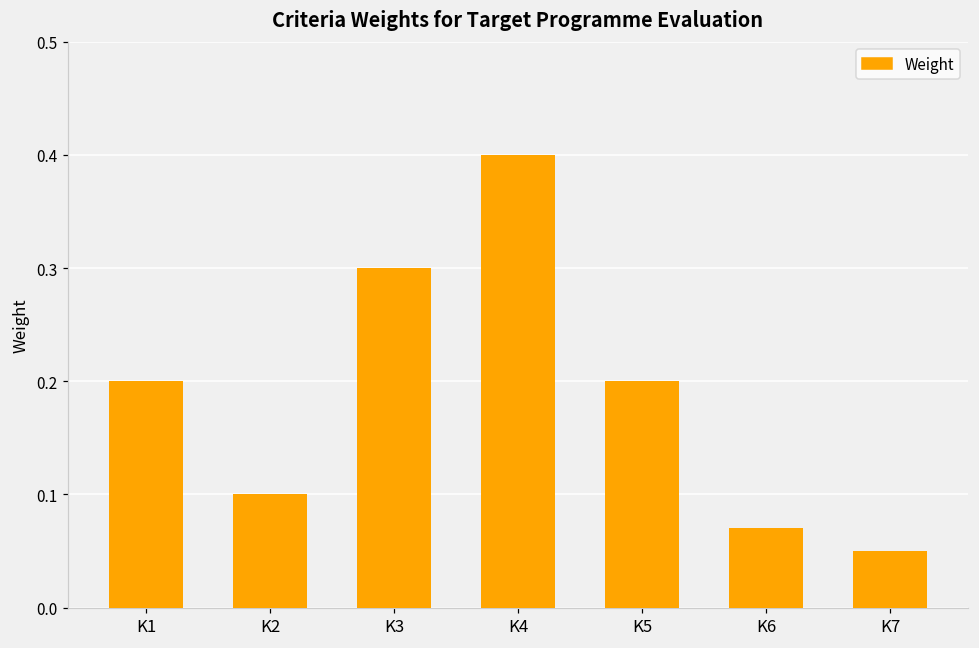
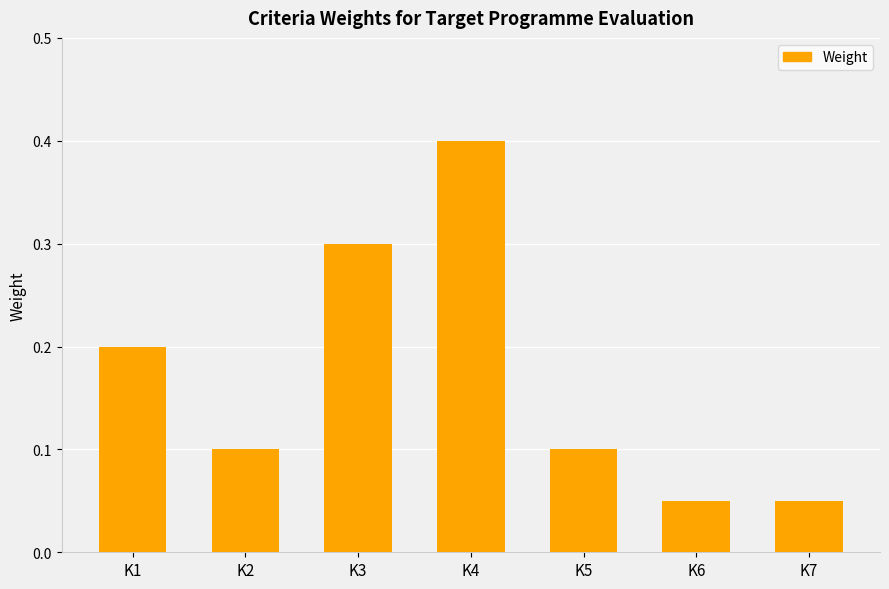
  {
    "K1": 0.20,
    "K2": 0.10,
    "K3": 0.30,
    "K4": 0.40,
-   "K5": 0.2,
-   "K6": 0.07,
+   "K5": 0.1,
+   "K6": 0.05,
    "K7": 0.05
  }
